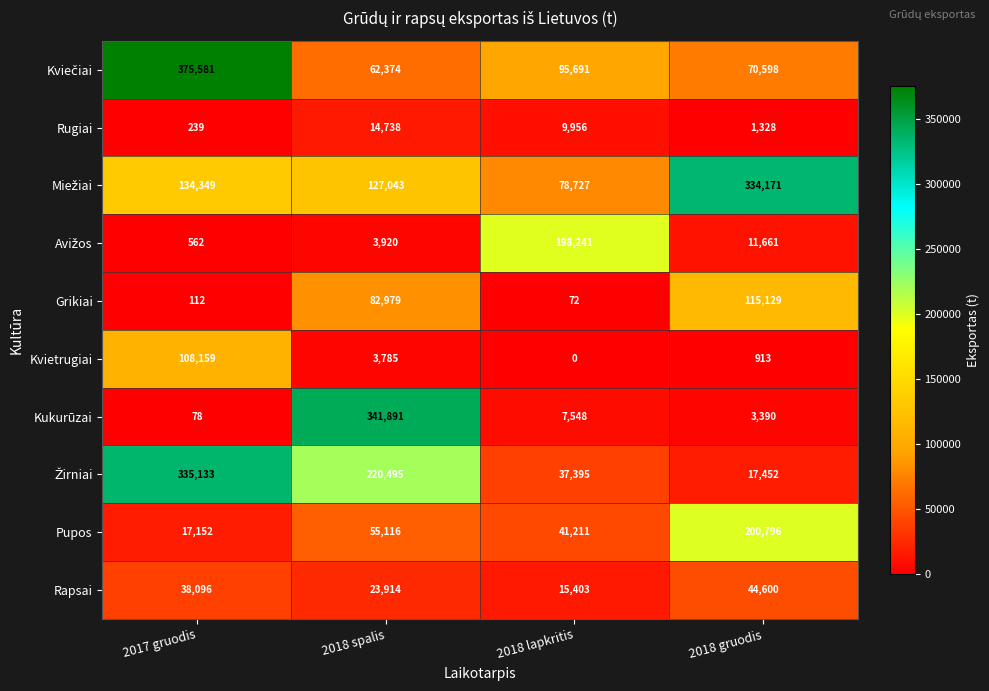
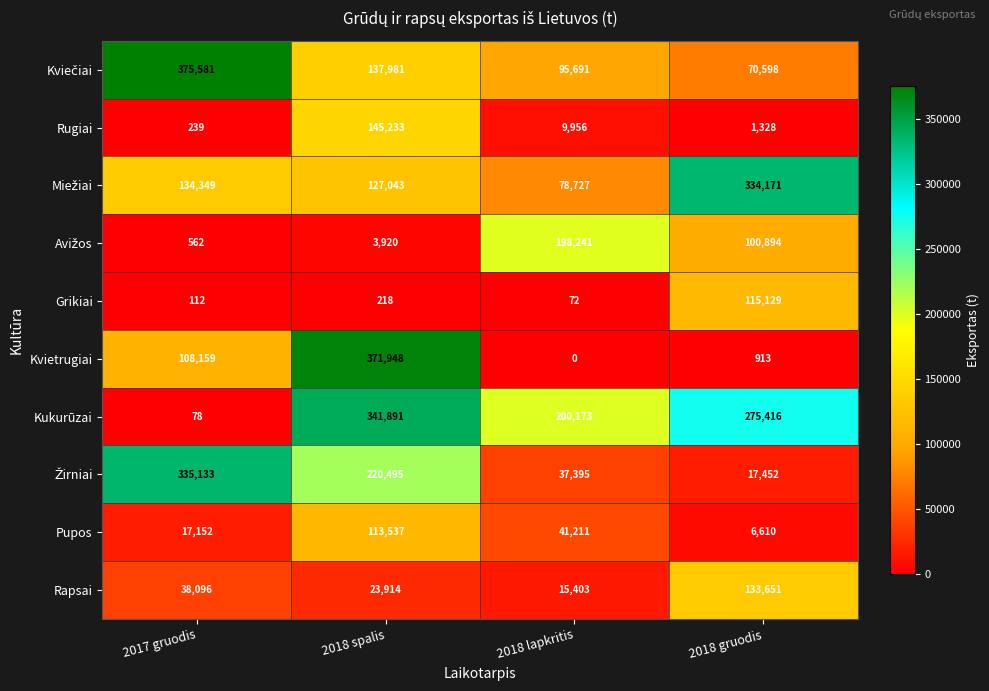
  {
    "Kviečiai": {
      "2017 gruodis": "375,581",
-     "2018 spalis": "62,374",
+     "2018 spalis": "137,981",
      "2018 lapkritis": "95,691",
      "2018 gruodis": "70,598"
    },
    "Rugiai": {
      "2017 gruodis": "239",
-     "2018 spalis": "14,738",
+     "2018 spalis": "145,233",
      "2018 lapkritis": "9,956",
      "2018 gruodis": "1,328"
    },
    "Miežiai": {
      "2017 gruodis": "134,349",
      "2018 spalis": "127,043",
      "2018 lapkritis": "78,727",
      "2018 gruodis": "334,171"
    },
    "Avižos": {
      "2017 gruodis": "562",
      "2018 spalis": "3,920",
      "2018 lapkritis": "198,241",
-     "2018 gruodis": "11,661"
+     "2018 gruodis": "100,894"
    },
    "Grikiai": {
      "2017 gruodis": "112",
-     "2018 spalis": "82,979",
+     "2018 spalis": "218",
      "2018 lapkritis": "72",
      "2018 gruodis": "115,129"
    },
    "Kvietrugiai": {
      "2017 gruodis": "108,159",
-     "2018 spalis": "3,785",
+     "2018 spalis": "371,948",
      "2018 lapkritis": "0",
      "2018 gruodis": "913"
    },
    "Kukurūzai": {
      "2017 gruodis": "78",
      "2018 spalis": "341,891",
-     "2018 lapkritis": "7,548",
-     "2018 gruodis": "3,390"
+     "2018 lapkritis": "200,173",
+     "2018 gruodis": "275,416"
    },
    "Žirniai": {
      "2017 gruodis": "335,133",
      "2018 spalis": "220,495",
      "2018 lapkritis": "37,395",
      "2018 gruodis": "17,452"
    },
    "Pupos": {
      "2017 gruodis": "17,152",
-     "2018 spalis": "55,116",
+     "2018 spalis": "113,537",
      "2018 lapkritis": "41,211",
-     "2018 gruodis": "200,796"
+     "2018 gruodis": "6,610"
    },
    "Rapsai": {
      "2017 gruodis": "38,096",
      "2018 spalis": "23,914",
      "2018 lapkritis": "15,403",
-     "2018 gruodis": "44,600"
+     "2018 gruodis": "133,651"
    }
  }
